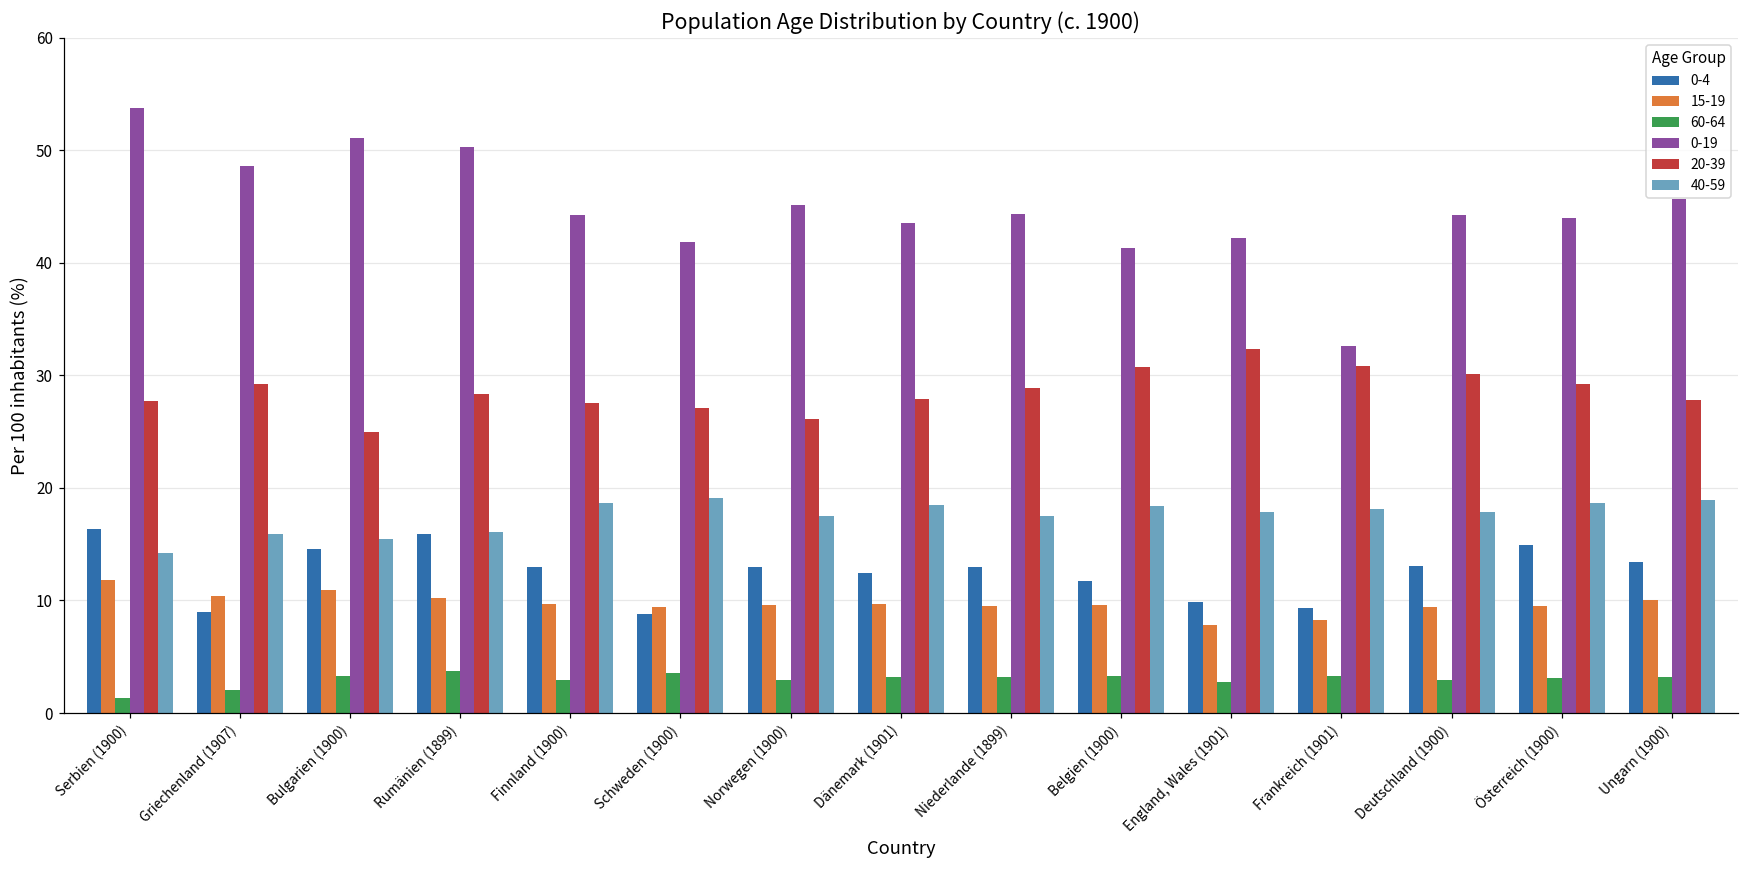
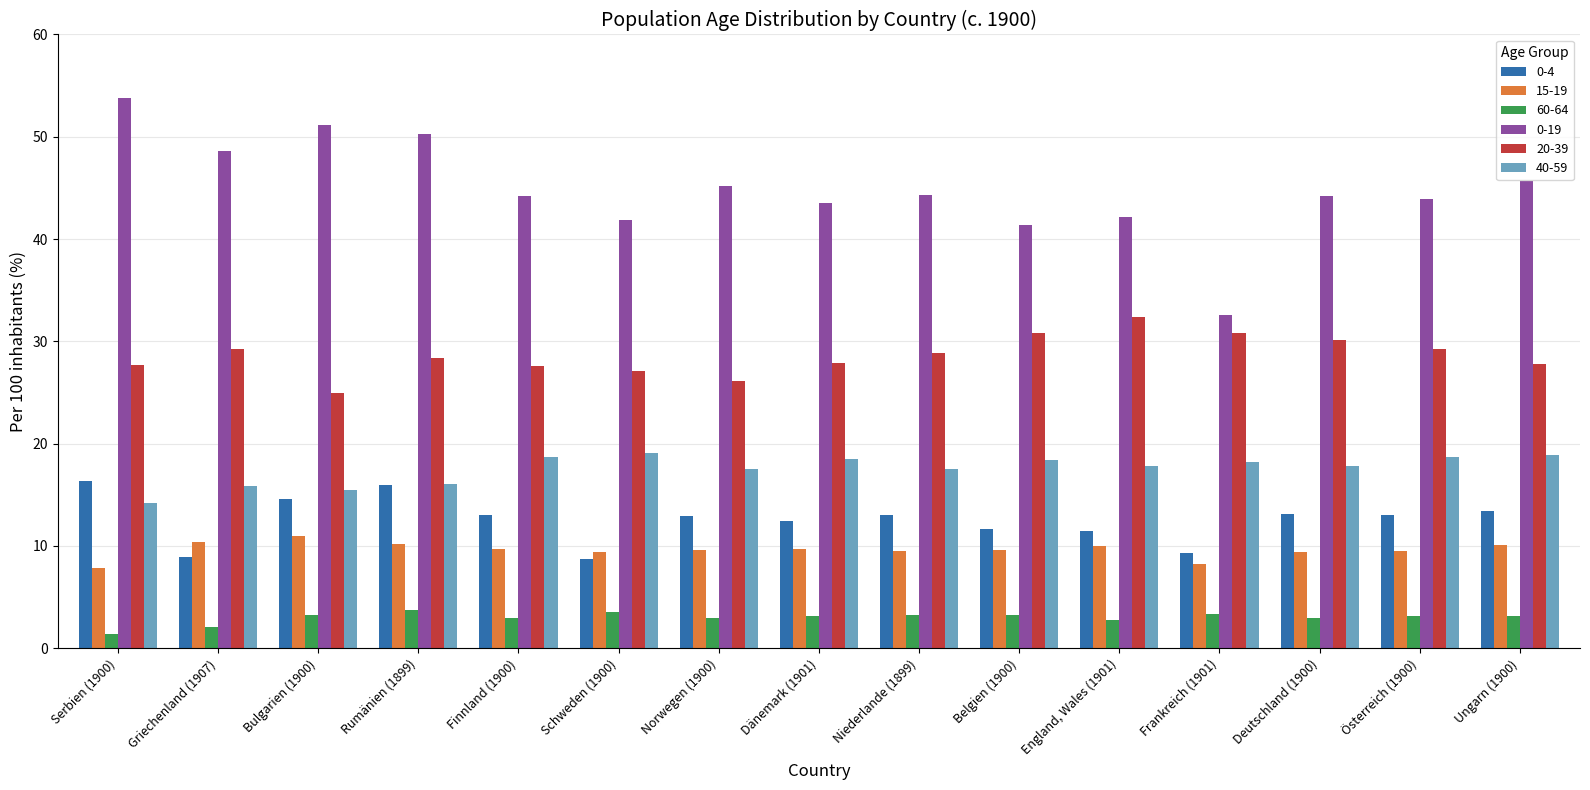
  {
    "0-4": {
      "Serbien (1900)": 16.3,
      "Griechenland (1907)": 8.9,
      "Bulgarien (1900)": 14.6,
      "Rumänien (1899)": 15.9,
      "Finnland (1900)": 13.0,
      "Schweden (1900)": 8.8,
      "Norwegen (1900)": 12.9,
      "Dänemark (1901)": 12.5,
      "Niederlande (1899)": 13.0,
      "Belgien (1900)": 11.7,
-     "England, Wales (1901)": 9.9,
+     "England, Wales (1901)": 11.4,
      "Frankreich (1901)": 9.3,
      "Deutschland (1900)": 13.1,
-     "Österreich (1900)": 14.9,
+     "Österreich (1900)": 13.1,
      "Ungarn (1900)": 13.4
    },
    "15-19": {
-     "Serbien (1900)": 11.8,
+     "Serbien (1900)": 7.8,
      "Griechenland (1907)": 10.4,
      "Bulgarien (1900)": 11.0,
      "Rumänien (1899)": 10.2,
      "Finnland (1900)": 9.7,
      "Schweden (1900)": 9.5,
      "Norwegen (1900)": 9.6,
      "Dänemark (1901)": 9.7,
      "Niederlande (1899)": 9.5,
      "Belgien (1900)": 9.6,
-     "England, Wales (1901)": 7.8,
+     "England, Wales (1901)": 10.0,
      "Frankreich (1901)": 8.3,
      "Deutschland (1900)": 9.4,
      "Österreich (1900)": 9.5,
      "Ungarn (1900)": 10.1
    },
    "60-64": {
      "Serbien (1900)": 1.3,
      "Griechenland (1907)": 2.1,
      "Bulgarien (1900)": 3.3,
      "Rumänien (1899)": 3.8,
      "Finnland (1900)": 3.0,
      "Schweden (1900)": 3.6,
      "Norwegen (1900)": 2.9,
      "Dänemark (1901)": 3.2,
      "Niederlande (1899)": 3.2,
      "Belgien (1900)": 3.3,
      "England, Wales (1901)": 2.7,
      "Frankreich (1901)": 3.3,
      "Deutschland (1900)": 2.9,
      "Österreich (1900)": 3.1,
      "Ungarn (1900)": 3.2
    },
    "0-19": {
      "Serbien (1900)": 53.8,
      "Griechenland (1907)": 48.6,
      "Bulgarien (1900)": 51.2,
      "Rumänien (1899)": 50.3,
      "Finnland (1900)": 44.3,
      "Schweden (1900)": 41.9,
      "Norwegen (1900)": 45.1,
      "Dänemark (1901)": 43.5,
      "Niederlande (1899)": 44.4,
      "Belgien (1900)": 41.3,
      "England, Wales (1901)": 42.2,
      "Frankreich (1901)": 32.6,
      "Deutschland (1900)": 44.2,
      "Österreich (1900)": 44.0,
      "Ungarn (1900)": 45.7
    },
    "20-39": {
      "Serbien (1900)": 27.7,
      "Griechenland (1907)": 29.3,
      "Bulgarien (1900)": 25.0,
      "Rumänien (1899)": 28.4,
      "Finnland (1900)": 27.5,
      "Schweden (1900)": 27.1,
      "Norwegen (1900)": 26.2,
      "Dänemark (1901)": 27.9,
      "Niederlande (1899)": 28.9,
      "Belgien (1900)": 30.8,
      "England, Wales (1901)": 32.4,
      "Frankreich (1901)": 30.8,
      "Deutschland (1900)": 30.1,
      "Österreich (1900)": 29.2,
      "Ungarn (1900)": 27.8
    },
    "40-59": {
      "Serbien (1900)": 14.2,
      "Griechenland (1907)": 15.9,
      "Bulgarien (1900)": 15.5,
      "Rumänien (1899)": 16.1,
      "Finnland (1900)": 18.7,
      "Schweden (1900)": 19.1,
      "Norwegen (1900)": 17.5,
      "Dänemark (1901)": 18.5,
      "Niederlande (1899)": 17.5,
      "Belgien (1900)": 18.4,
      "England, Wales (1901)": 17.9,
      "Frankreich (1901)": 18.2,
      "Deutschland (1900)": 17.9,
      "Österreich (1900)": 18.7,
      "Ungarn (1900)": 18.9
    }
  }
